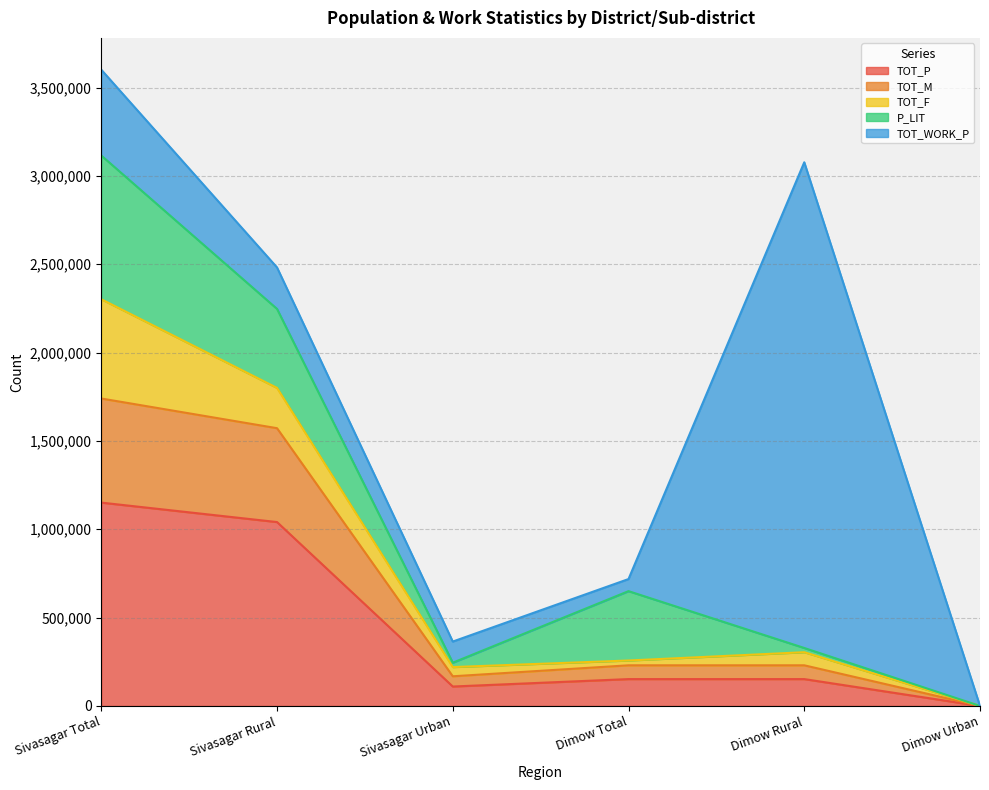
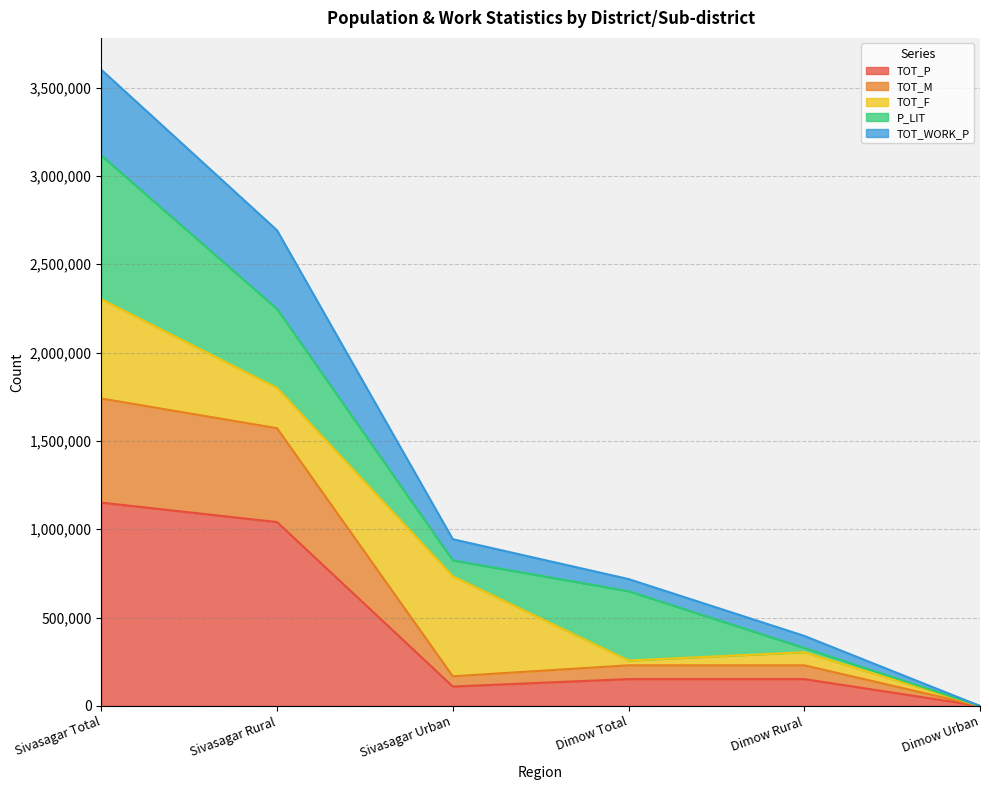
  {
    "TOT_F": {
      "Sivasagar Total": "560,000",
      "Sivasagar Rural": "230,000",
-     "Sivasagar Urban": "50,000",
+     "Sivasagar Urban": "570,000",
      "Dimow Total": "30,000",
      "Dimow Rural": "70,000"
    },
    "P_LIT": {
      "Sivasagar Total": "810,000",
      "Sivasagar Rural": "450,000",
-     "Sivasagar Urban": "20,000",
+     "Sivasagar Urban": "90,000",
      "Dimow Total": "390,000",
      "Dimow Rural": "20,000"
    },
    "TOT_WORK_P": {
      "Sivasagar Total": "490,000",
-     "Sivasagar Rural": "230,000",
+     "Sivasagar Rural": "440,000",
      "Sivasagar Urban": "120,000",
      "Dimow Total": "70,000",
-     "Dimow Rural": "2,750,000"
+     "Dimow Rural": "70,000"
    }
  }
